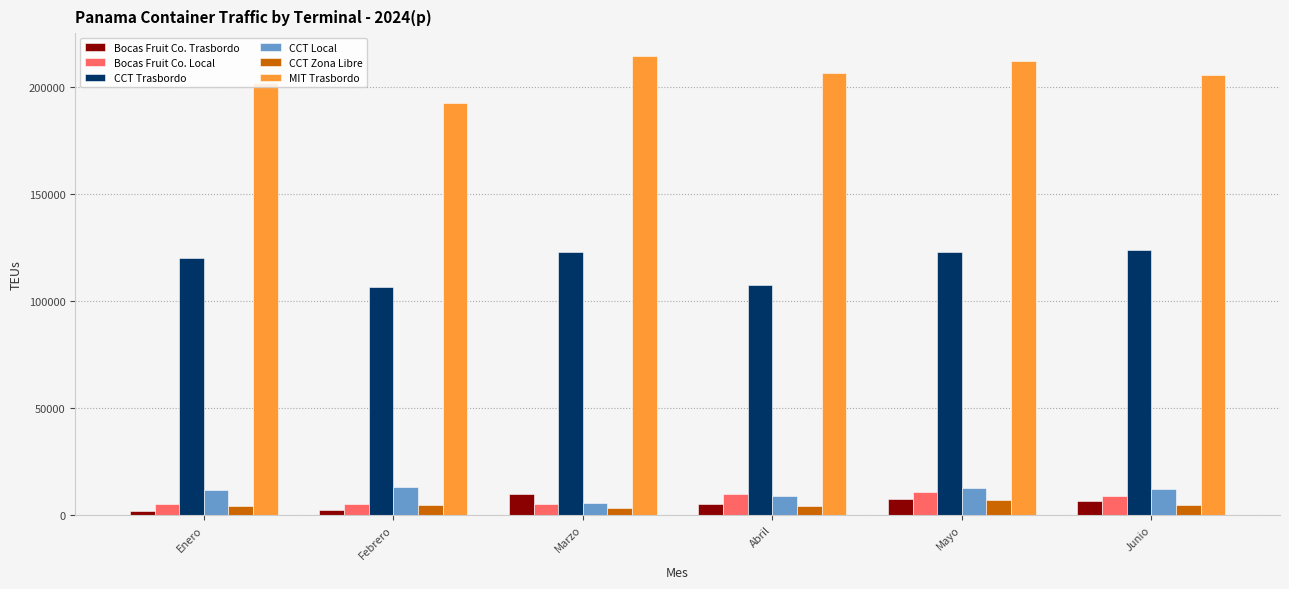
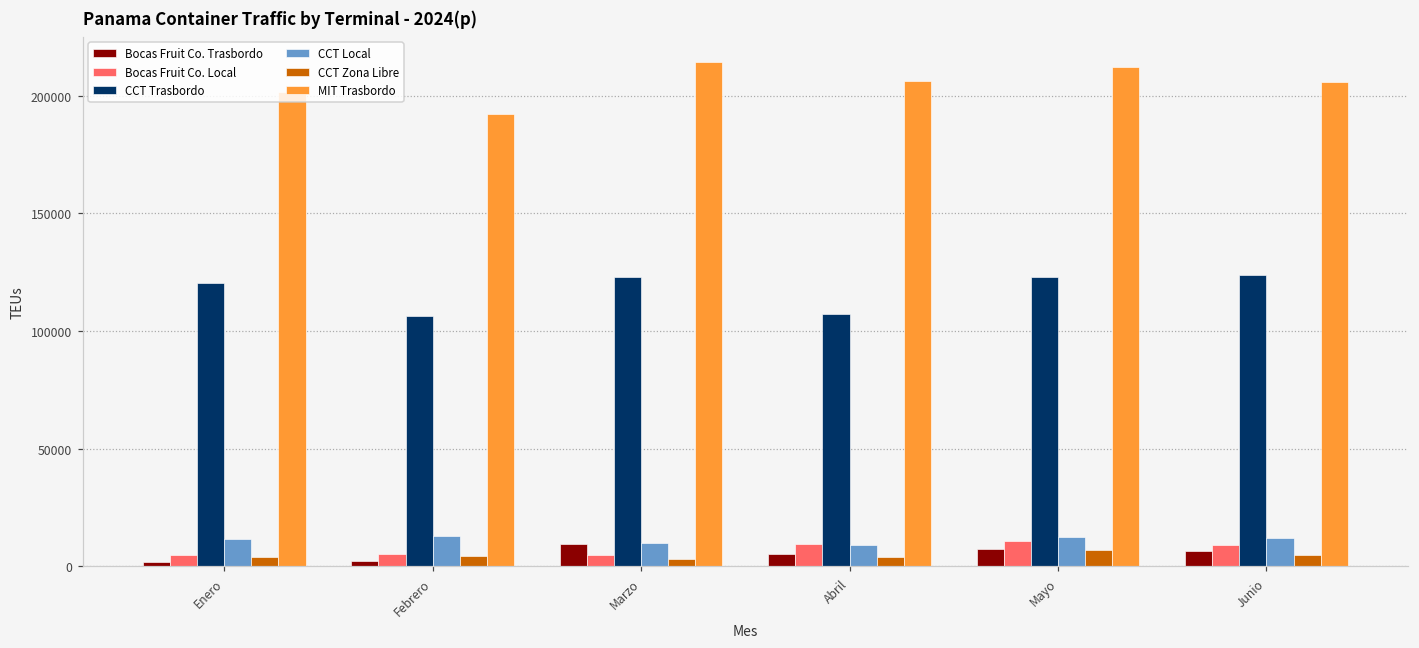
  {
    "Bocas Fruit Co. Trasbordo": {
      "Enero": 2000,
      "Febrero": 2000,
      "Marzo": 10000,
      "Abril": 5000,
      "Mayo": 7000,
      "Junio": 7000
    },
    "Bocas Fruit Co. Local": {
      "Enero": 5000,
      "Febrero": 5000,
      "Marzo": 5000,
      "Abril": 10000,
      "Mayo": 11000,
      "Junio": 9000
    },
    "CCT Trasbordo": {
      "Enero": 120000,
      "Febrero": 107000,
      "Marzo": 123000,
      "Abril": 107000,
      "Mayo": 123000,
      "Junio": 124000
    },
    "CCT Local": {
      "Enero": 11000,
      "Febrero": 13000,
-     "Marzo": 6000,
+     "Marzo": 10000,
      "Abril": 9000,
      "Mayo": 12000,
      "Junio": 12000
    },
    "CCT Zona Libre": {
      "Enero": 4000,
      "Febrero": 5000,
      "Marzo": 3000,
      "Abril": 4000,
      "Mayo": 7000,
      "Junio": 5000
    },
    "MIT Trasbordo": {
      "Febrero": 192000,
      "Marzo": 214000,
      "Abril": 206000,
      "Mayo": 212000,
      "Junio": 206000
    }
  }
